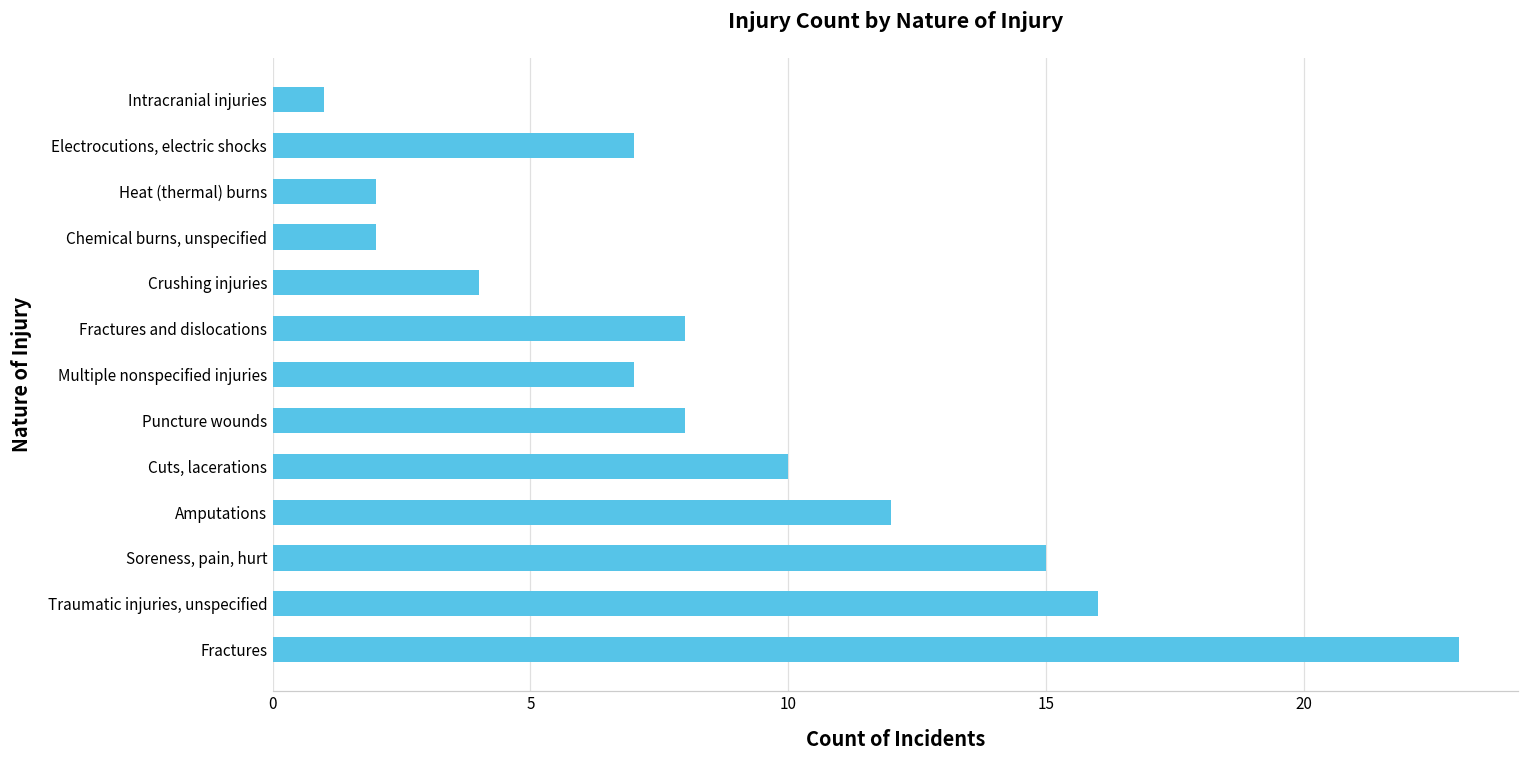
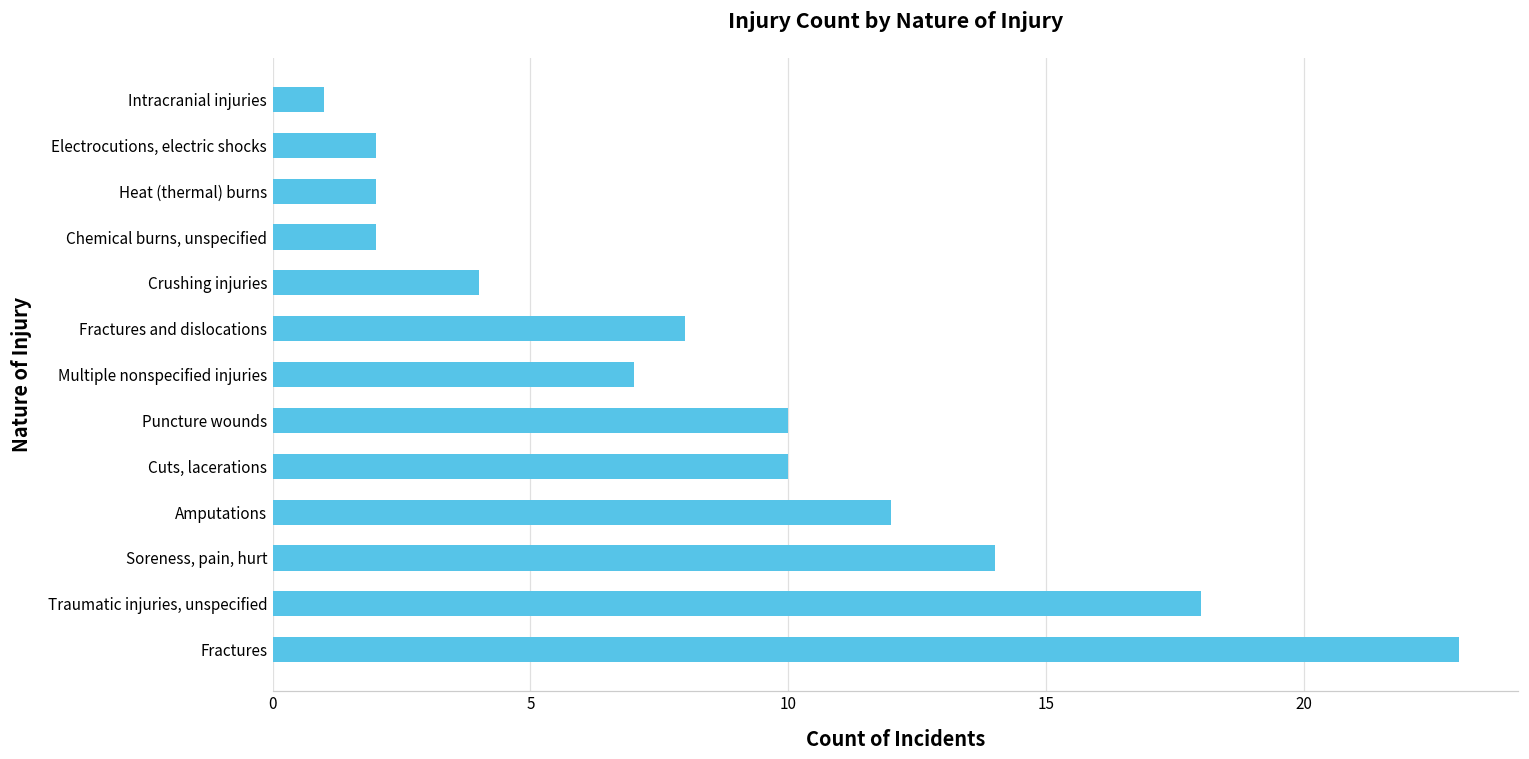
  {
    "Intracranial injuries": 1,
-   "Electrocutions, electric shocks": 7,
+   "Electrocutions, electric shocks": 2,
    "Heat (thermal) burns": 2,
    "Chemical burns, unspecified": 2,
    "Crushing injuries": 4,
    "Fractures and dislocations": 8,
    "Multiple nonspecified injuries": 7,
-   "Puncture wounds": 8,
+   "Puncture wounds": 10,
    "Cuts, lacerations": 10,
    "Amputations": 12,
-   "Soreness, pain, hurt": 15,
-   "Traumatic injuries, unspecified": 16,
+   "Soreness, pain, hurt": 14,
+   "Traumatic injuries, unspecified": 18,
    "Fractures": 23
  }
